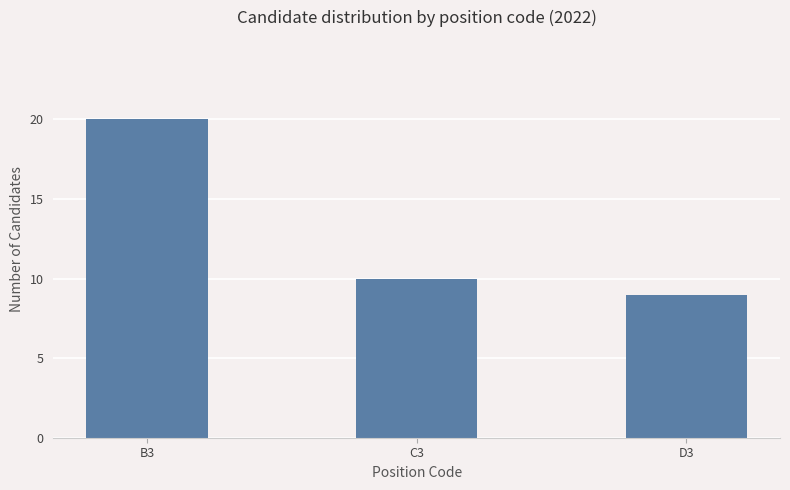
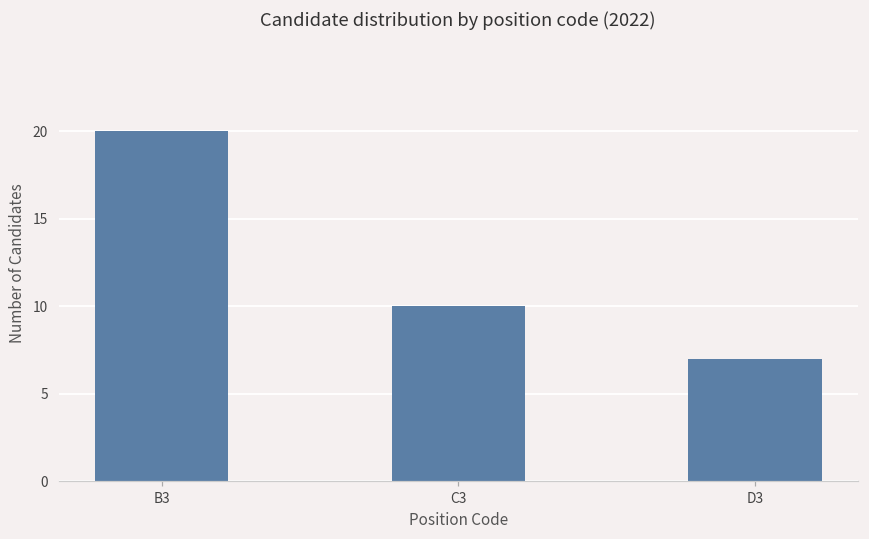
  {
    "B3": 20,
    "C3": 10,
-   "D3": 9
+   "D3": 7
  }
